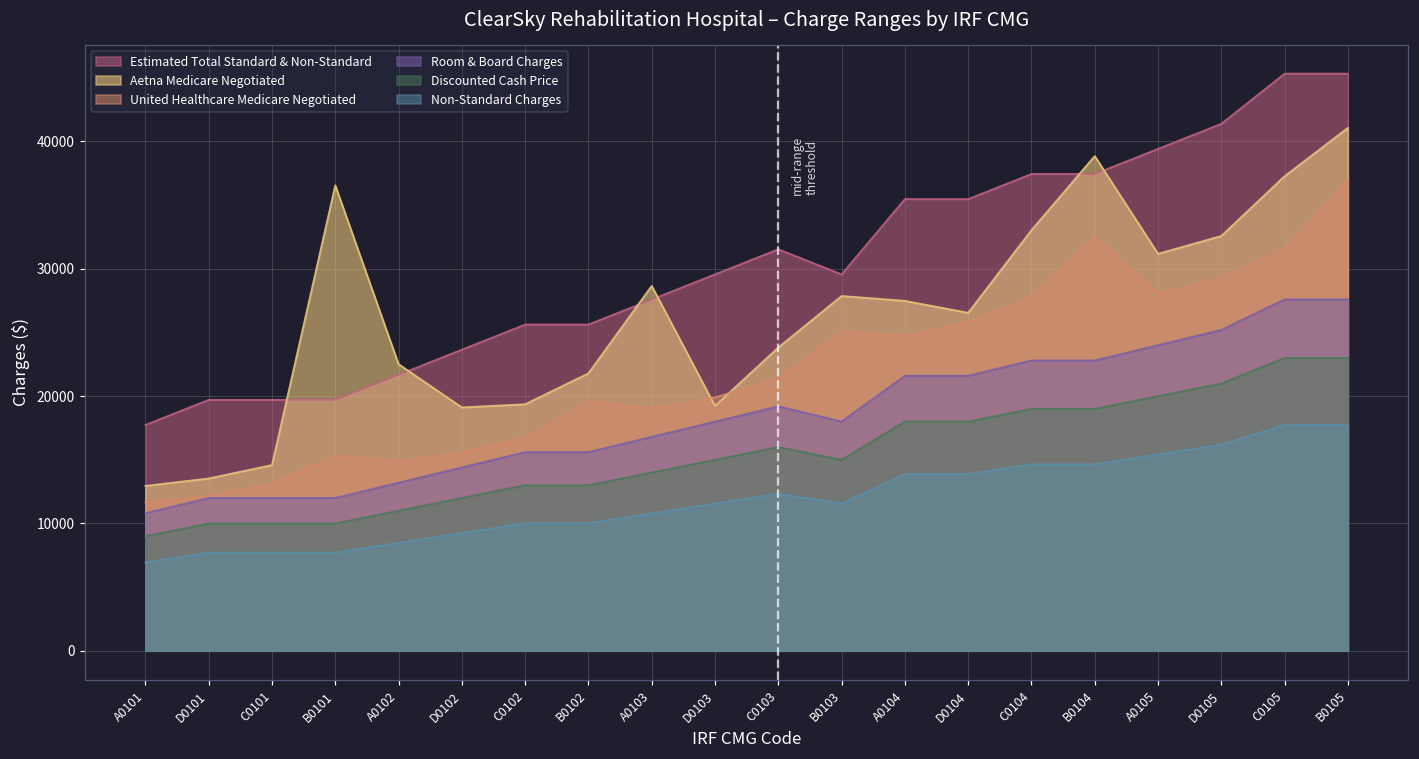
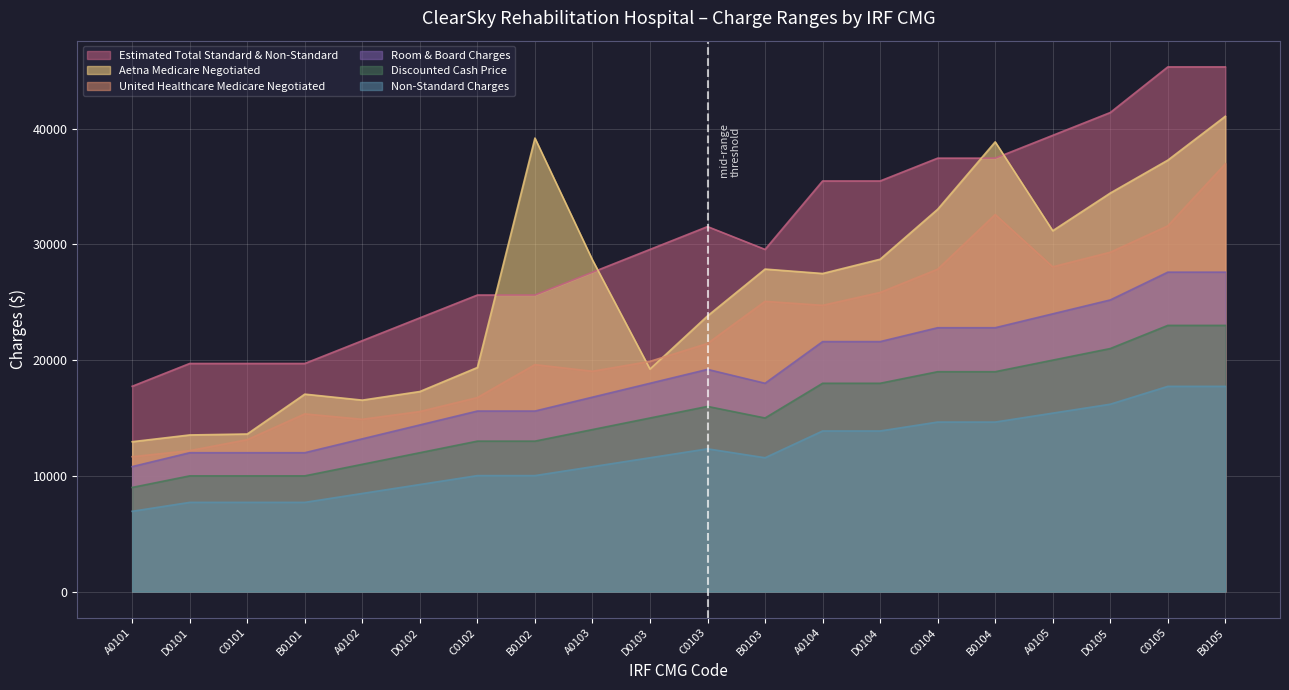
  {
    "Aetna Medicare Negotiated": {
      "A0101": 13000,
      "D0101": 13500,
-     "C0101": 14600,
-     "B0101": 36600,
-     "A0102": 22500,
-     "D0102": 19100,
+     "C0101": 13600,
+     "B0101": 17100,
+     "A0102": 16500,
+     "D0102": 17300,
      "C0102": 19400,
-     "B0102": 21800,
+     "B0102": 39200,
      "A0103": 28700,
      "D0103": 19200,
      "C0103": 23800,
      "B0103": 27900,
      "A0104": 27500,
-     "D0104": 26500,
+     "D0104": 28700,
      "C0104": 33000,
      "B0104": 38900,
      "A0105": 31200,
-     "D0105": 32600,
+     "D0105": 34400,
      "C0105": 37300,
      "B0105": 41100
    },
    "Discounted Cash Price": {
      "A0101": 9000,
      "D0101": 10000,
      "C0101": 10000,
      "B0101": 10000,
      "A0102": 11000,
      "D0102": 12000,
      "C0102": 13000,
      "B0102": 13000,
      "A0103": 14000,
      "D0103": 15000,
      "C0103": 16000,
      "B0103": 15000,
      "A0104": 18000,
      "D0104": 18000,
      "C0104": 19000,
      "B0104": 19000,
      "A0105": 20000,
      "D0105": 21000,
      "C0105": 23000,
      "B0105": 23000
    }
  }
